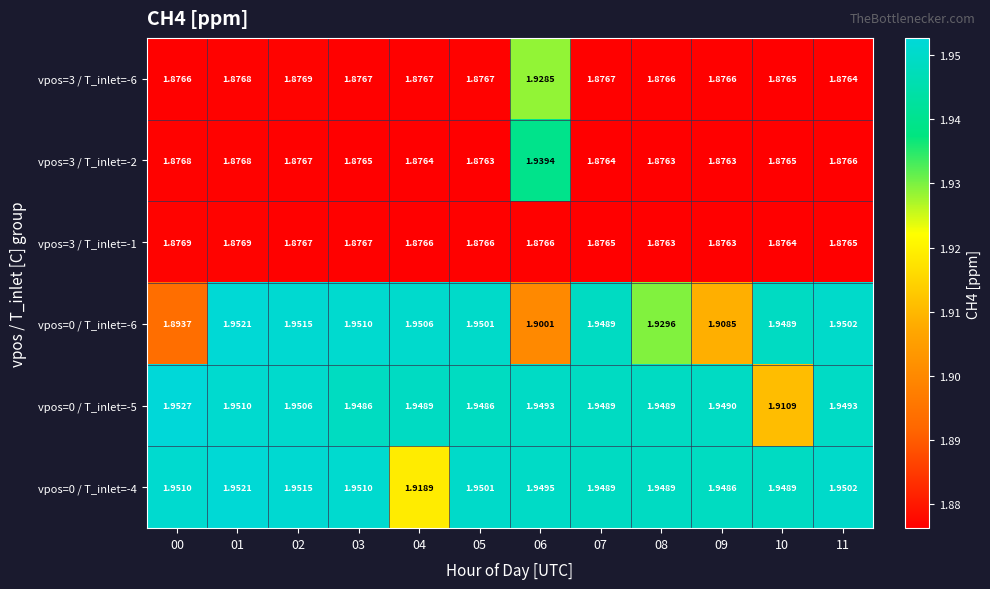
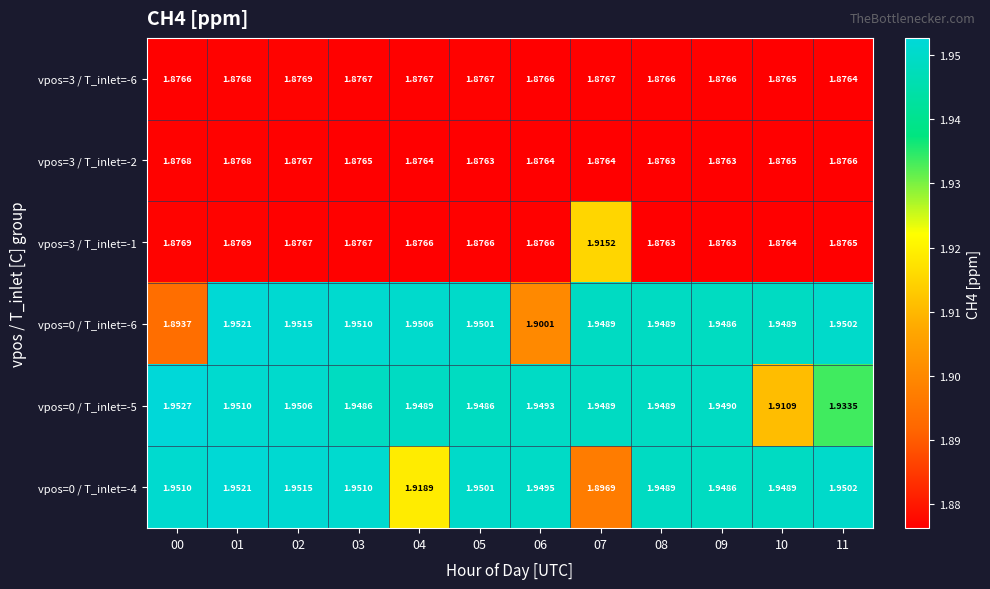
  {
    "vpos=3 / T_inlet=-6": {
      "00": 1.8766,
      "01": 1.8768,
      "02": 1.8769,
      "03": 1.8767,
      "04": 1.8767,
      "05": 1.8767,
-     "06": 1.9285,
+     "06": 1.8766,
      "07": 1.8767,
      "08": 1.8766,
      "09": 1.8766,
      "10": 1.8765,
      "11": 1.8764
    },
    "vpos=3 / T_inlet=-2": {
      "00": 1.8768,
      "01": 1.8768,
      "02": 1.8767,
      "03": 1.8765,
      "04": 1.8764,
      "05": 1.8763,
-     "06": 1.9394,
+     "06": 1.8764,
      "07": 1.8764,
      "08": 1.8763,
      "09": 1.8763,
      "10": 1.8765,
      "11": 1.8766
    },
    "vpos=3 / T_inlet=-1": {
      "00": 1.8769,
      "01": 1.8769,
      "02": 1.8767,
      "03": 1.8767,
      "04": 1.8766,
      "05": 1.8766,
      "06": 1.8766,
-     "07": 1.8765,
+     "07": 1.9152,
      "08": 1.8763,
      "09": 1.8763,
      "10": 1.8764,
      "11": 1.8765
    },
    "vpos=0 / T_inlet=-6": {
      "00": 1.8937,
      "01": 1.9521,
      "02": 1.9515,
      "03": 1.9510,
      "04": 1.9506,
      "05": 1.9501,
      "06": 1.9001,
      "07": 1.9489,
-     "08": 1.9296,
-     "09": 1.9085,
+     "08": 1.9489,
+     "09": 1.9486,
      "10": 1.9489,
      "11": 1.9502
    },
    "vpos=0 / T_inlet=-5": {
      "00": 1.9527,
      "01": 1.9510,
      "02": 1.9506,
      "03": 1.9486,
      "04": 1.9489,
      "05": 1.9486,
      "06": 1.9493,
      "07": 1.9489,
      "08": 1.9489,
      "09": 1.9490,
      "10": 1.9109,
-     "11": 1.9493
+     "11": 1.9335
    },
    "vpos=0 / T_inlet=-4": {
      "00": 1.9510,
      "01": 1.9521,
      "02": 1.9515,
      "03": 1.9510,
      "04": 1.9189,
      "05": 1.9501,
      "06": 1.9495,
-     "07": 1.9489,
+     "07": 1.8969,
      "08": 1.9489,
      "09": 1.9486,
      "10": 1.9489,
      "11": 1.9502
    }
  }
